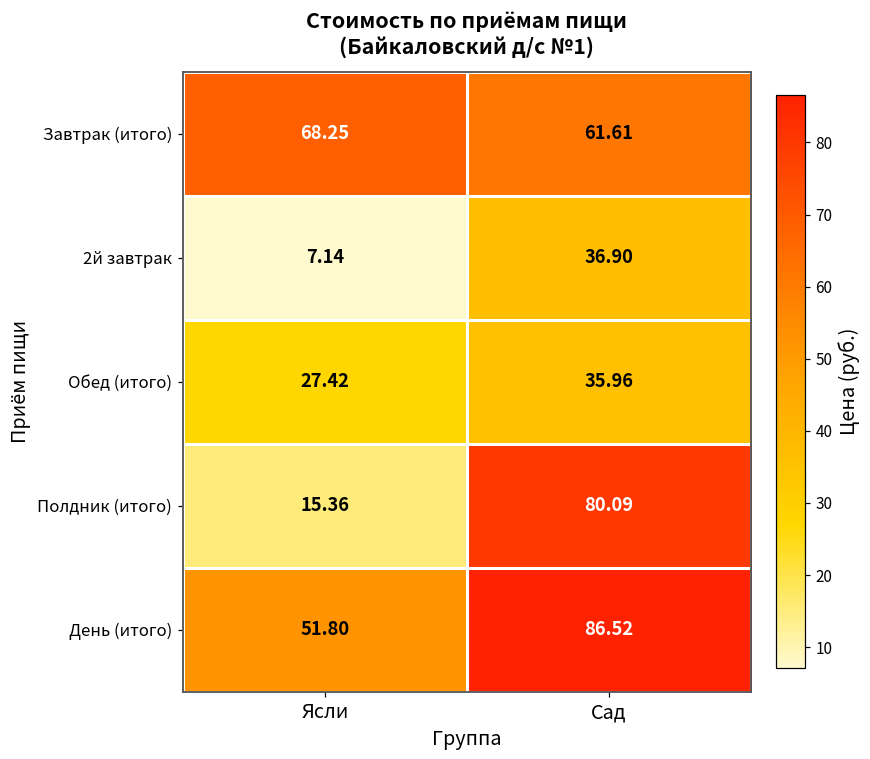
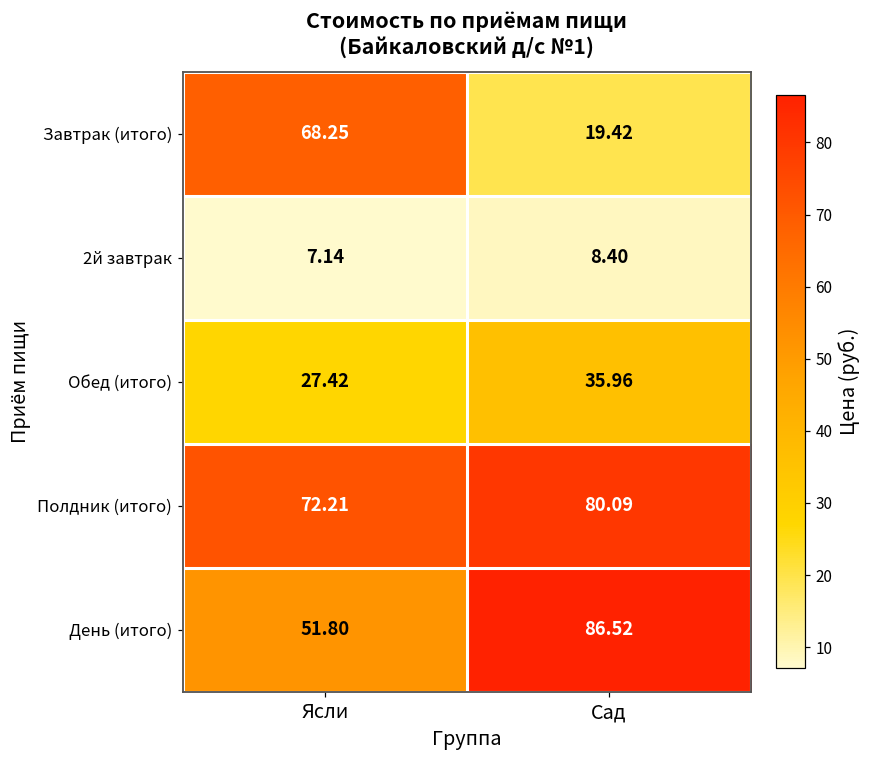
  {
    "Завтрак (итого)": {
      "Ясли": 68.25,
-     "Сад": 61.61
+     "Сад": 19.42
    },
    "2й завтрак": {
      "Ясли": 7.14,
-     "Сад": 36.90
+     "Сад": 8.40
    },
    "Обед (итого)": {
      "Ясли": 27.42,
      "Сад": 35.96
    },
    "Полдник (итого)": {
-     "Ясли": 15.36,
+     "Ясли": 72.21,
      "Сад": 80.09
    },
    "День (итого)": {
      "Ясли": 51.80,
      "Сад": 86.52
    }
  }
